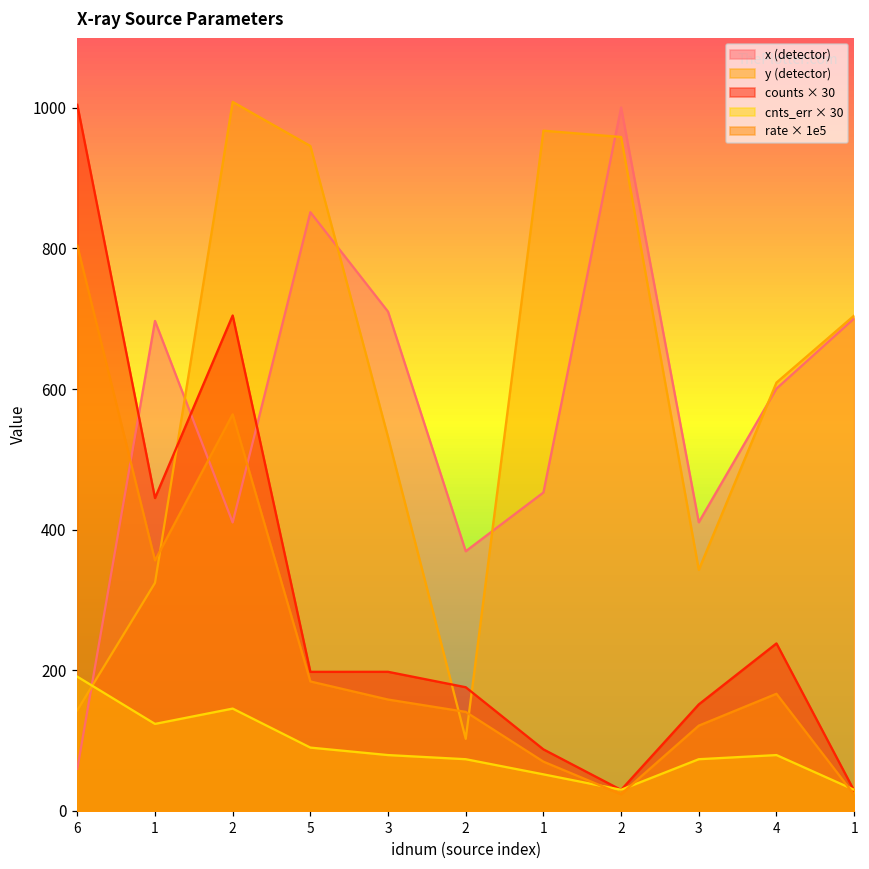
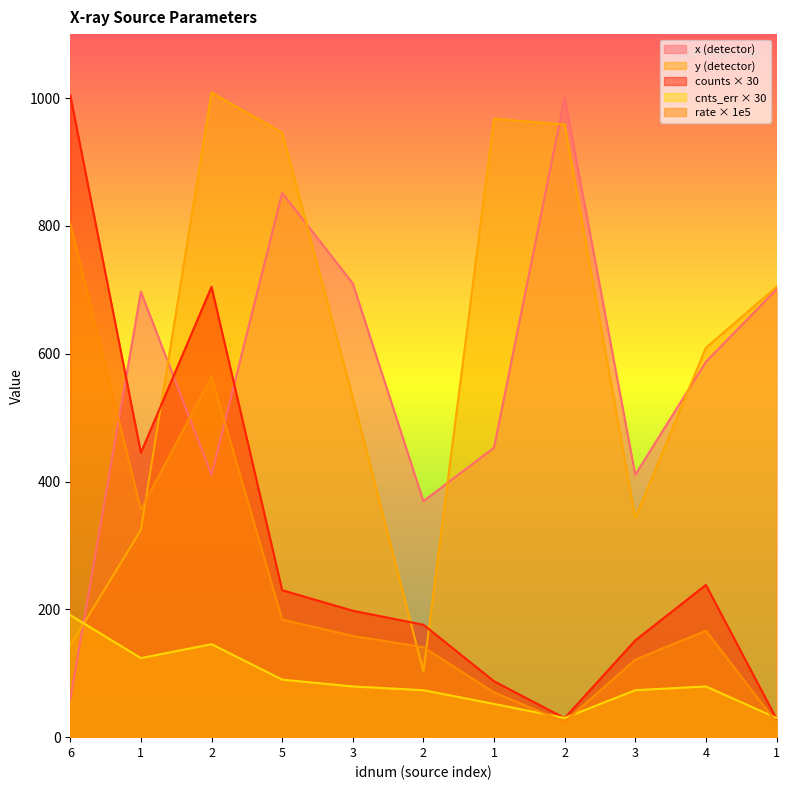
  {
    "x (detector)": {
      "6": 60,
      "5": 850,
-     "4": 600
+     "4": 590
    },
    "counts × 30": {
      "6": 1000,
-     "5": 200,
+     "5": 230,
      "4": 240
    }
  }
